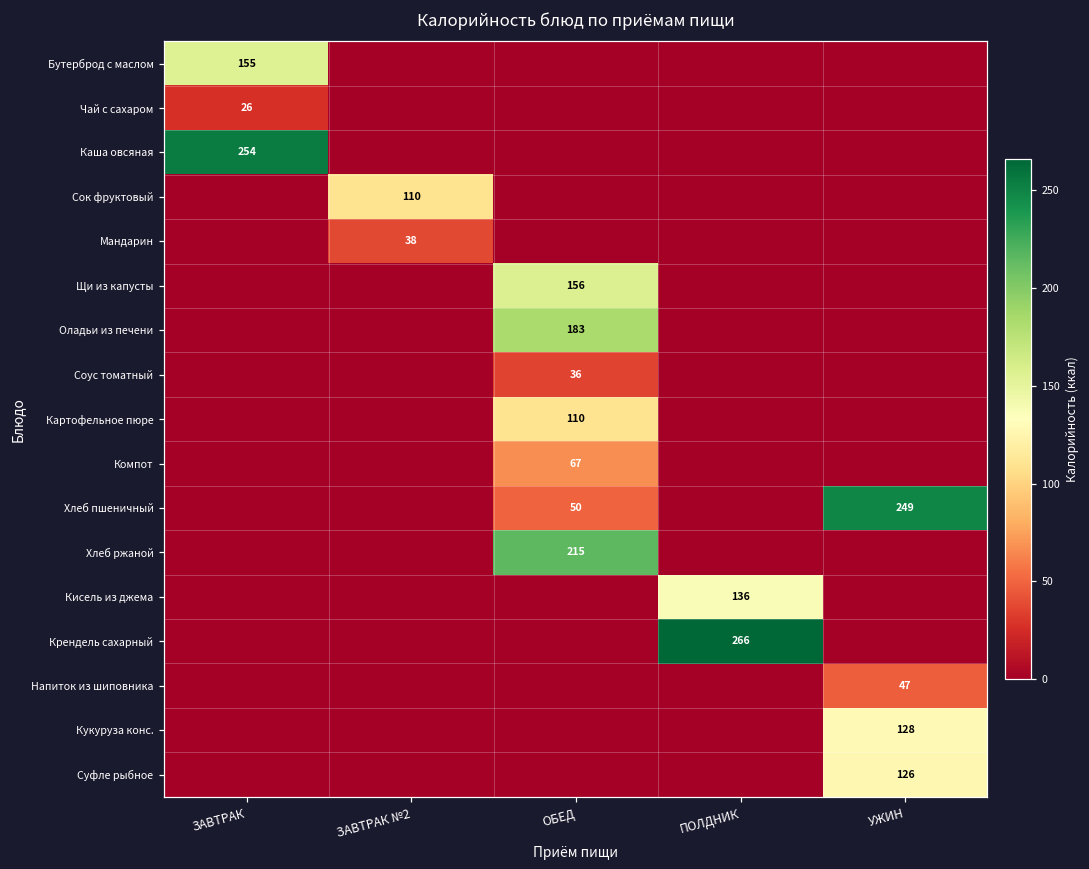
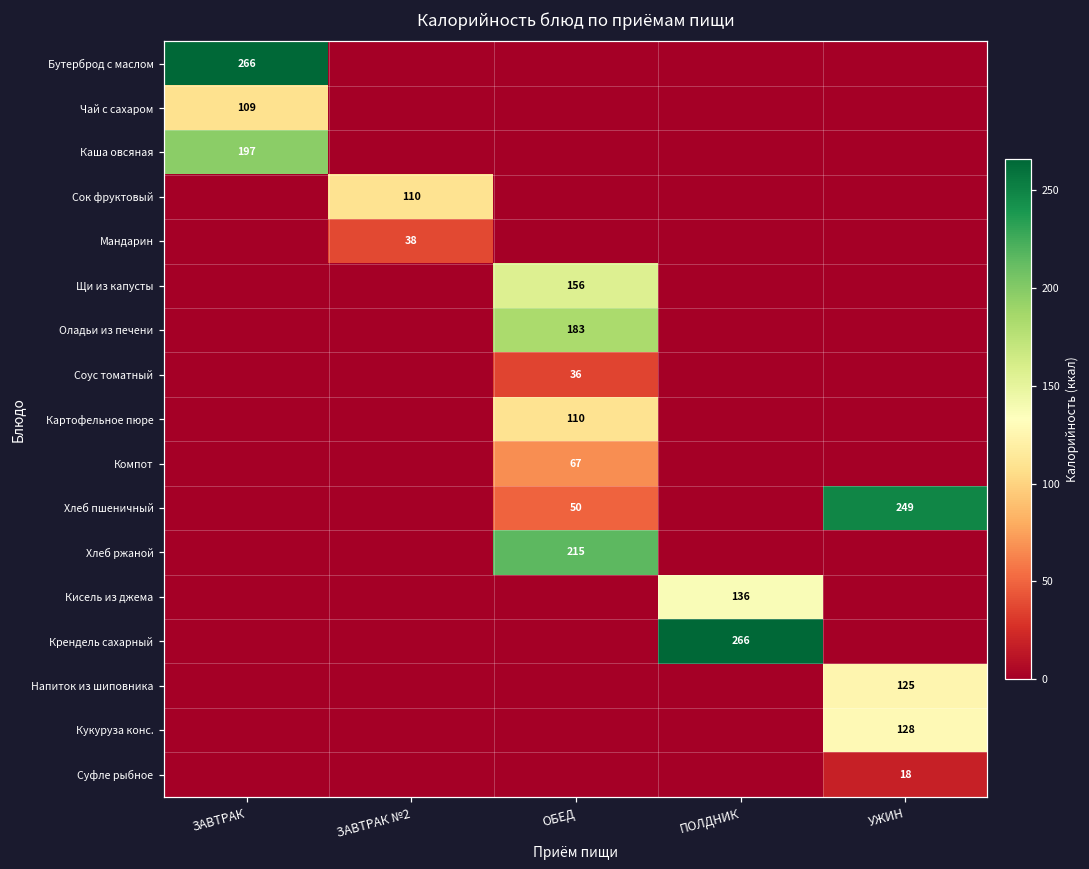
  {
    "Бутерброд с маслом": {
-     "ЗАВТРАК": 155
+     "ЗАВТРАК": 266
    },
    "Чай с сахаром": {
-     "ЗАВТРАК": 26
+     "ЗАВТРАК": 109
    },
    "Каша овсяная": {
-     "ЗАВТРАК": 254
+     "ЗАВТРАК": 197
    },
    "Сок фруктовый": {
      "ЗАВТРАК №2": 110
    },
    "Мандарин": {
      "ЗАВТРАК №2": 38
    },
    "Щи из капусты": {
      "ОБЕД": 156
    },
    "Оладьи из печени": {
      "ОБЕД": 183
    },
    "Соус томатный": {
      "ОБЕД": 36
    },
    "Картофельное пюре": {
      "ОБЕД": 110
    },
    "Компот": {
      "ОБЕД": 67
    },
    "Хлеб пшеничный": {
      "ОБЕД": 50,
      "УЖИН": 249
    },
    "Хлеб ржаной": {
      "ОБЕД": 215
    },
    "Кисель из джема": {
      "ПОЛДНИК": 136
    },
    "Крендель сахарный": {
      "ПОЛДНИК": 266
    },
    "Напиток из шиповника": {
-     "УЖИН": 47
+     "УЖИН": 125
    },
    "Кукуруза конс.": {
      "УЖИН": 128
    },
    "Суфле рыбное": {
-     "УЖИН": 126
+     "УЖИН": 18
    }
  }
